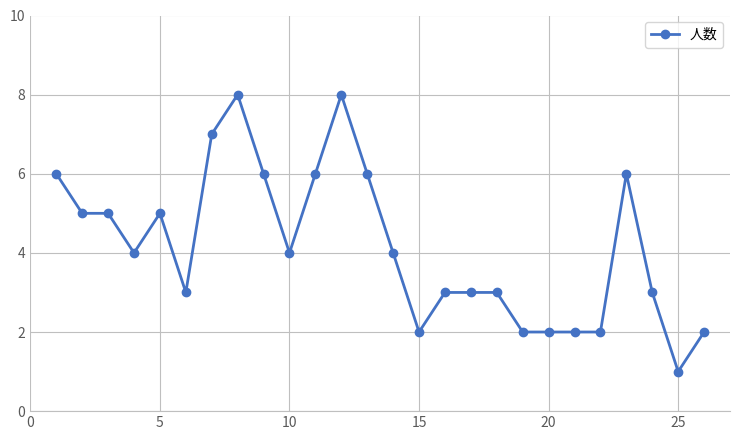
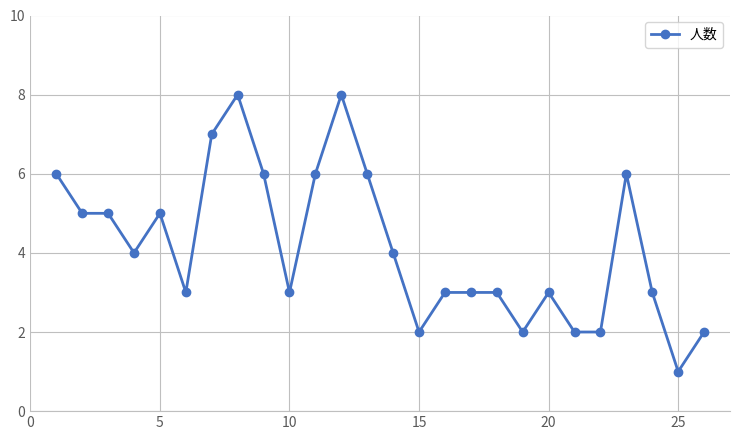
  {
    "5": 5,
-   "10": 4,
+   "10": 3,
    "15": 2,
-   "20": 2,
+   "20": 3,
    "25": 1
  }
